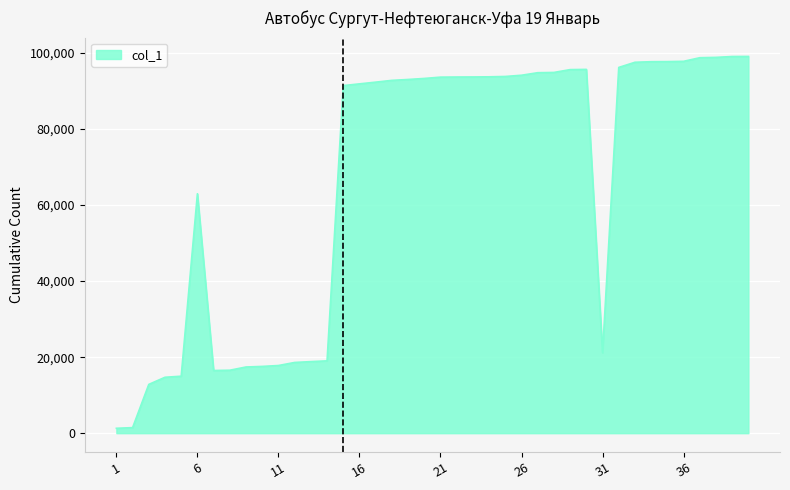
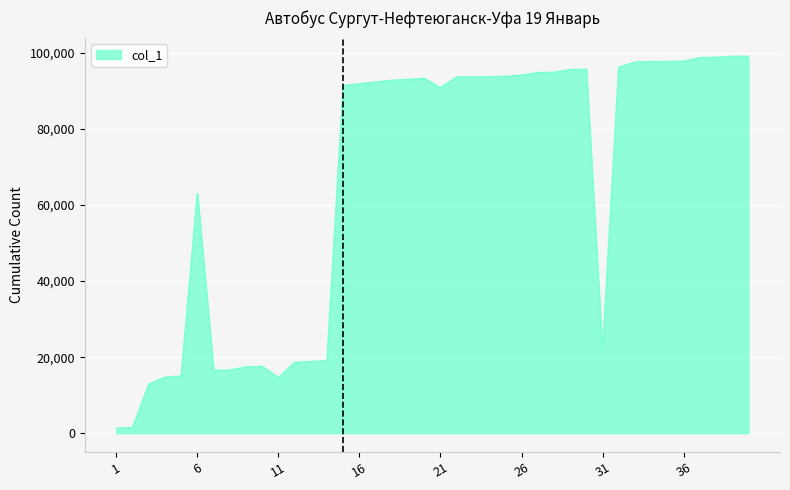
  {
    "1": "1,000",
    "6": "63,000",
-   "11": "18,000",
+   "11": "15,000",
    "16": "92,000",
-   "21": "94,000",
+   "21": "91,000",
    "26": "94,000",
    "31": "21,000",
    "36": "98,000"
  }
